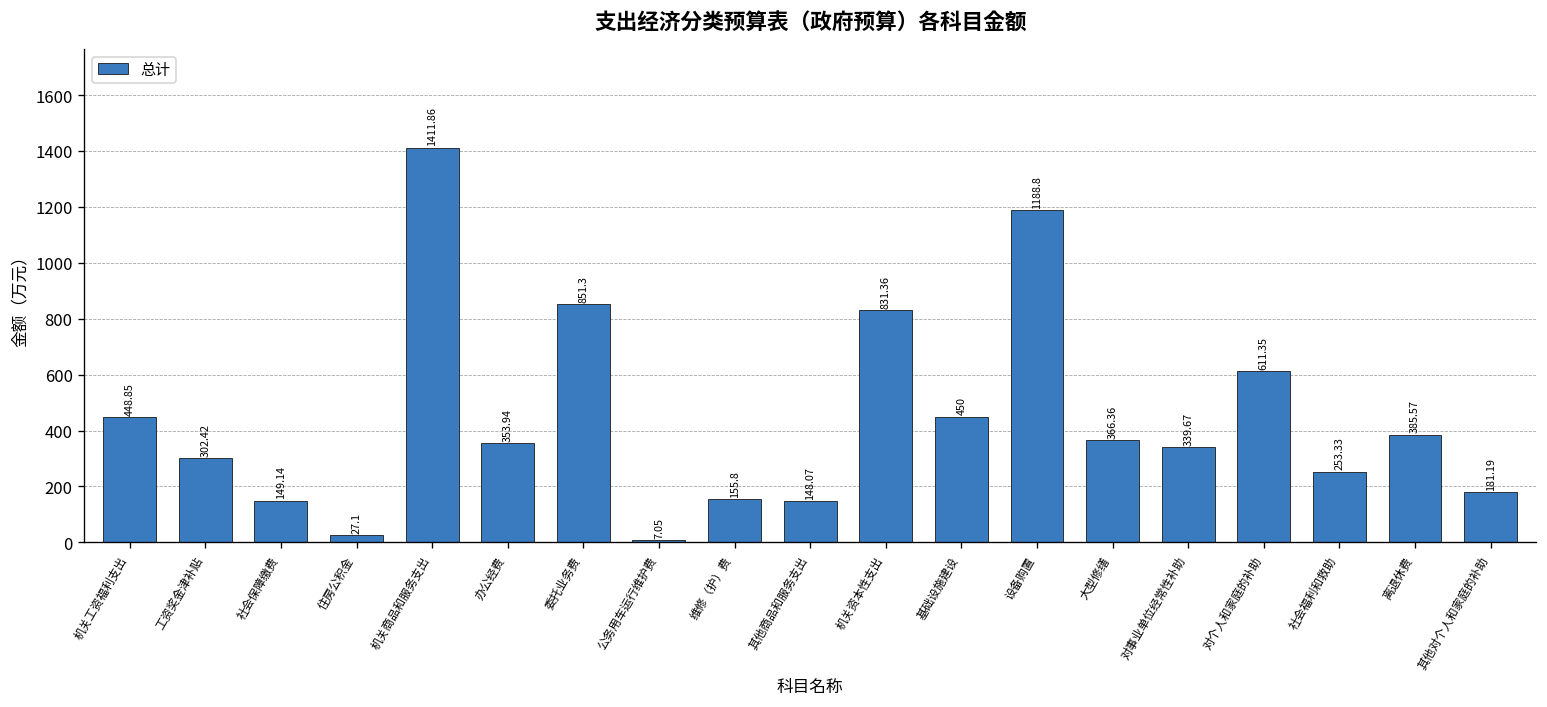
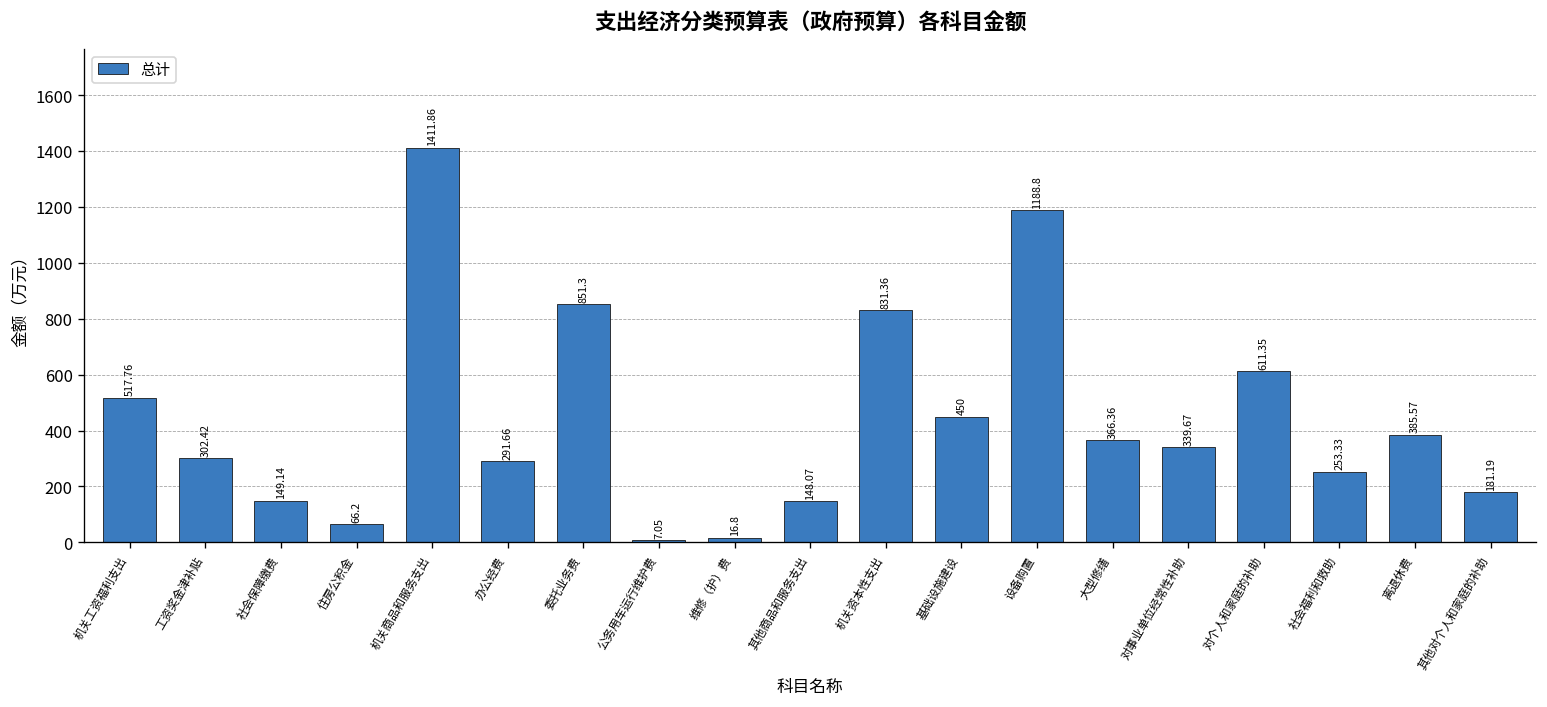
  {
-   "机关工资福利支出": 448.85,
+   "机关工资福利支出": 517.76,
    "工资奖金津补贴": 302.42,
    "社会保障缴费": 149.14,
-   "住房公积金": 27.1,
+   "住房公积金": 66.2,
    "机关商品和服务支出": 1411.86,
-   "办公经费": 353.94,
+   "办公经费": 291.66,
    "委托业务费": 851.3,
    "公务用车运行维护费": 7.05,
-   "维修（护）费": 155.8,
+   "维修（护）费": 16.8,
    "其他商品和服务支出": 148.07,
    "机关资本性支出": 831.36,
    "基础设施建设": 450,
    "设备购置": 1188.8,
    "大型修缮": 366.36,
    "对事业单位经常性补助": 339.67,
    "对个人和家庭的补助": 611.35,
    "社会福利和救助": 253.33,
    "离退休费": 385.57,
    "其他对个人和家庭的补助": 181.19
  }
